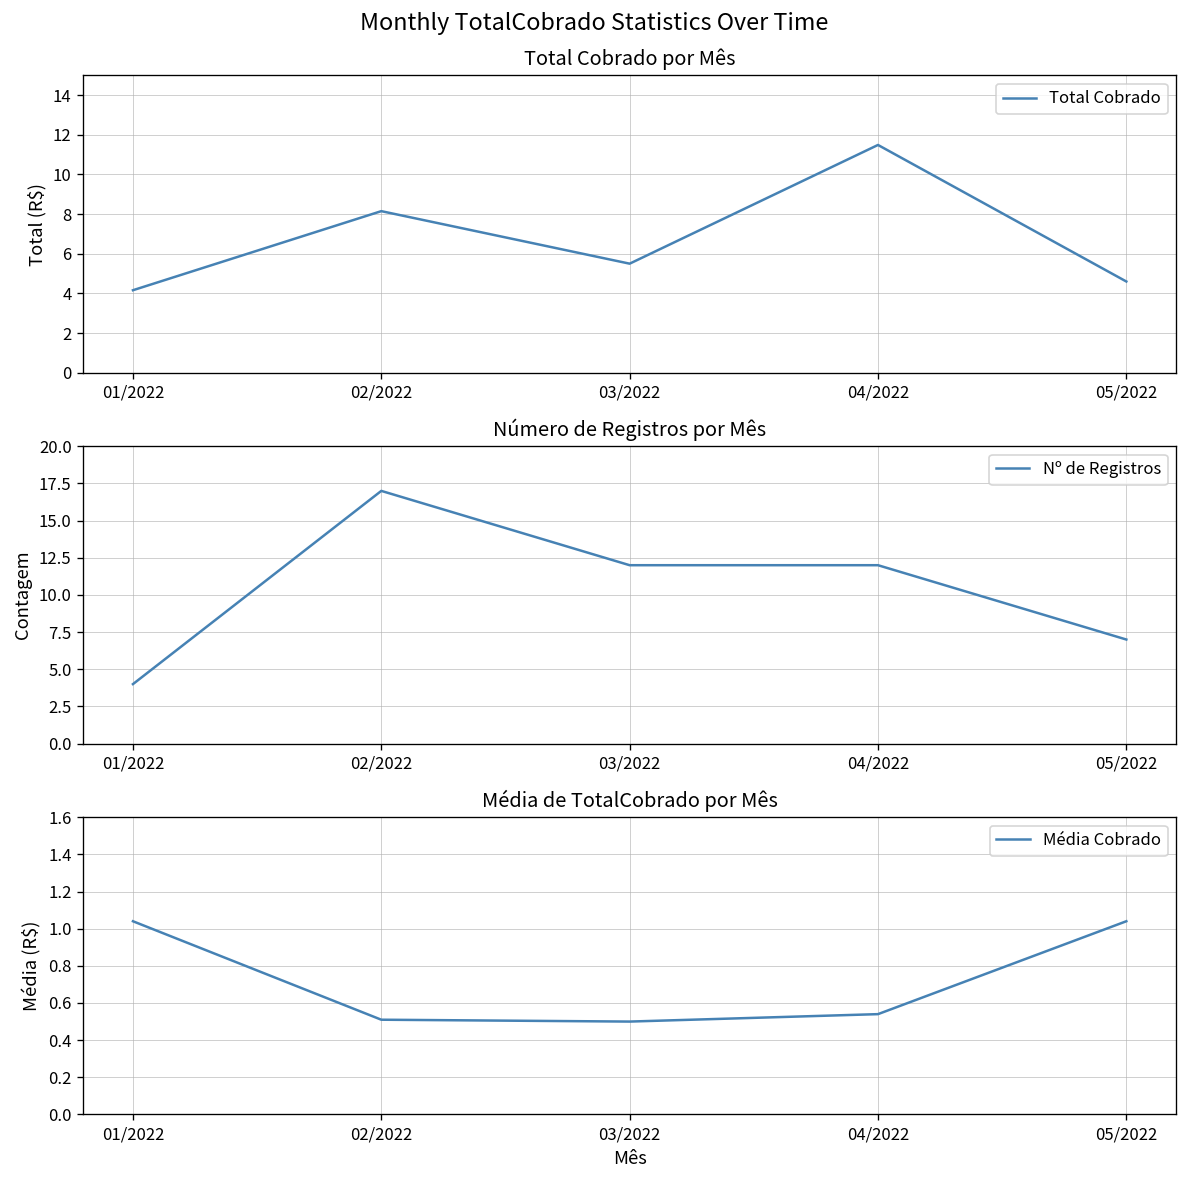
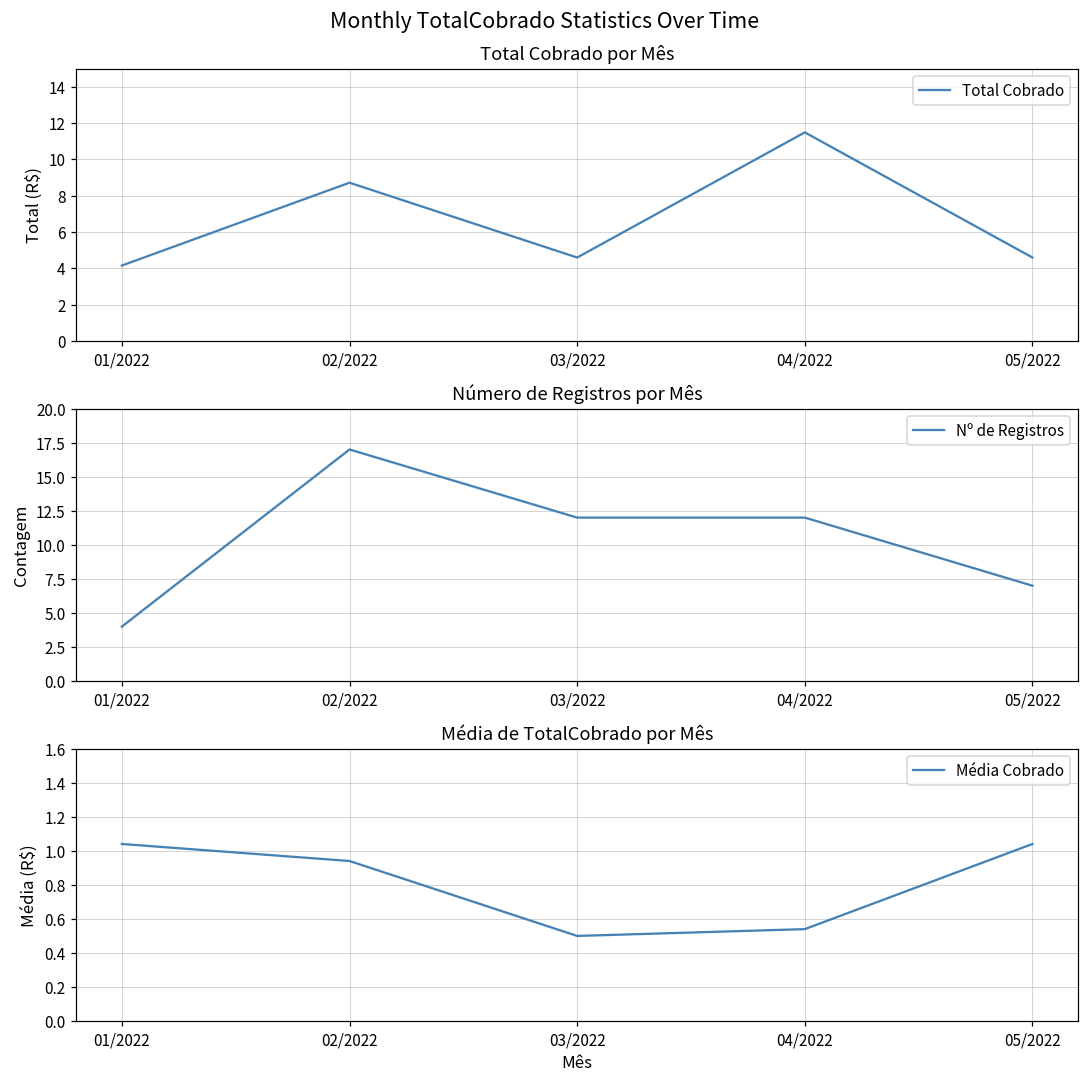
  {
    "Total Cobrado por Mês": {
      "01/2022": 4.2,
-     "02/2022": 8.2,
-     "03/2022": 5.5,
+     "02/2022": 8.7,
+     "03/2022": 4.6,
      "04/2022": 11.5,
      "05/2022": 4.6
    },
    "Número de Registros por Mês": {
      "01/2022": 4.0,
      "02/2022": 17.0,
      "03/2022": 12.0,
      "04/2022": 12.0,
      "05/2022": 7.0
    },
    "Média de TotalCobrado por Mês": {
      "01/2022": 1.04,
-     "02/2022": 0.51,
+     "02/2022": 0.94,
      "03/2022": 0.50,
      "04/2022": 0.54,
      "05/2022": 1.04
    }
  }
